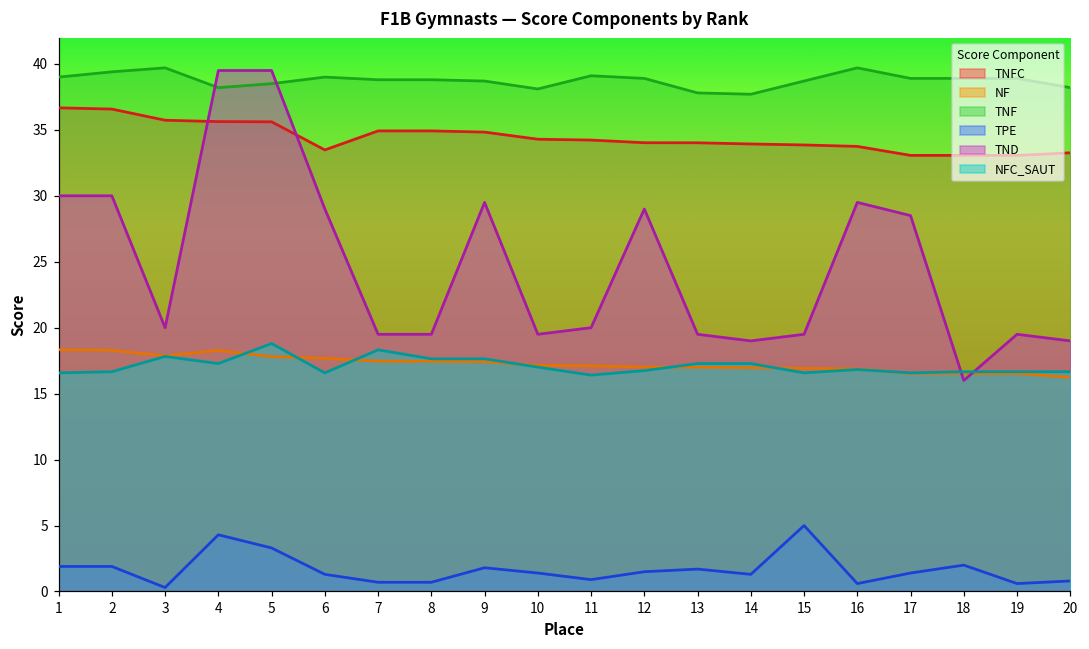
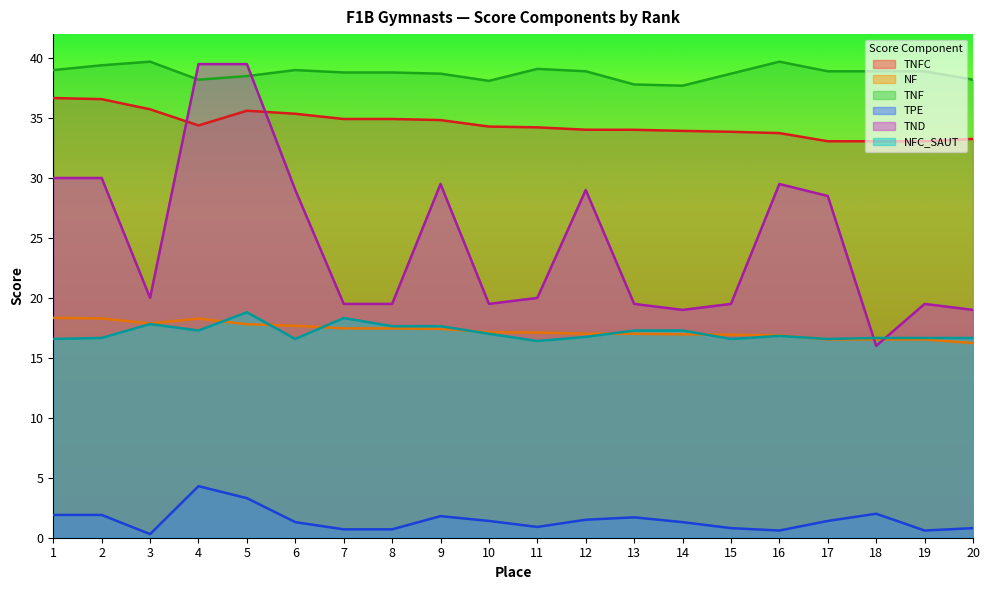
  {
    "TNFC": {
      "1": 36.7,
      "2": 36.6,
      "3": 35.7,
-     "4": 35.6,
+     "4": 34.4,
      "5": 35.6,
-     "6": 33.5,
+     "6": 35.4,
      "7": 34.9,
      "8": 34.9,
      "9": 34.8,
      "10": 34.3,
      "11": 34.2,
      "12": 34.0,
      "13": 34.0,
      "14": 33.9,
      "15": 33.9,
      "16": 33.7,
      "17": 33.1,
      "20": 33.3
    },
    "NF": {
      "1": 18.3,
      "2": 18.3,
      "4": 18.3,
      "5": 17.8,
      "6": 17.7,
      "7": 17.5,
      "9": 17.4,
      "11": 17.1,
      "12": 17.0,
      "13": 17.0,
      "14": 17.0,
      "15": 16.9,
      "20": 16.2
    },
    "TNF": {
      "1": 39.0,
      "2": 39.4,
      "3": 39.7,
      "4": 38.2,
      "5": 38.5,
      "6": 39.0,
      "7": 38.8,
      "8": 38.8,
      "9": 38.7,
      "10": 38.1,
      "11": 39.1,
      "12": 38.9,
      "13": 37.8,
      "14": 37.7,
      "15": 38.7,
      "16": 39.7,
      "17": 38.9,
      "20": 38.2
    },
    "TPE": {
      "1": 1.9,
      "2": 1.9,
      "3": 0.3,
      "4": 4.3,
      "5": 3.3,
      "6": 1.3,
      "7": 0.7,
      "8": 0.7,
      "9": 1.8,
      "10": 1.4,
      "11": 0.9,
      "12": 1.5,
      "13": 1.7,
      "14": 1.3,
-     "15": 5.0,
+     "15": 0.8,
      "16": 0.6,
      "17": 1.4,
      "18": 2.0,
      "19": 0.6,
      "20": 0.8
    },
    "TND": {
      "1": 30.0,
      "2": 30.0,
      "3": 20.0,
      "4": 39.5,
      "5": 39.5,
      "6": 29.0,
      "7": 19.5,
      "8": 19.5,
      "9": 29.5,
      "10": 19.5,
      "11": 20.0,
      "12": 29.0,
      "13": 19.5,
      "14": 19.0,
      "15": 19.5,
      "16": 29.5,
      "17": 28.5,
      "18": 16.0,
      "19": 19.5,
      "20": 19.0
    },
    "NFC_SAUT": {
      "1": 16.6,
      "2": 16.7,
      "4": 17.3,
      "5": 18.8,
      "6": 16.6,
      "7": 18.3,
      "9": 17.6,
      "11": 16.4,
      "12": 16.7,
      "13": 17.3,
      "14": 17.3,
      "15": 16.6,
      "20": 16.7
    }
  }
